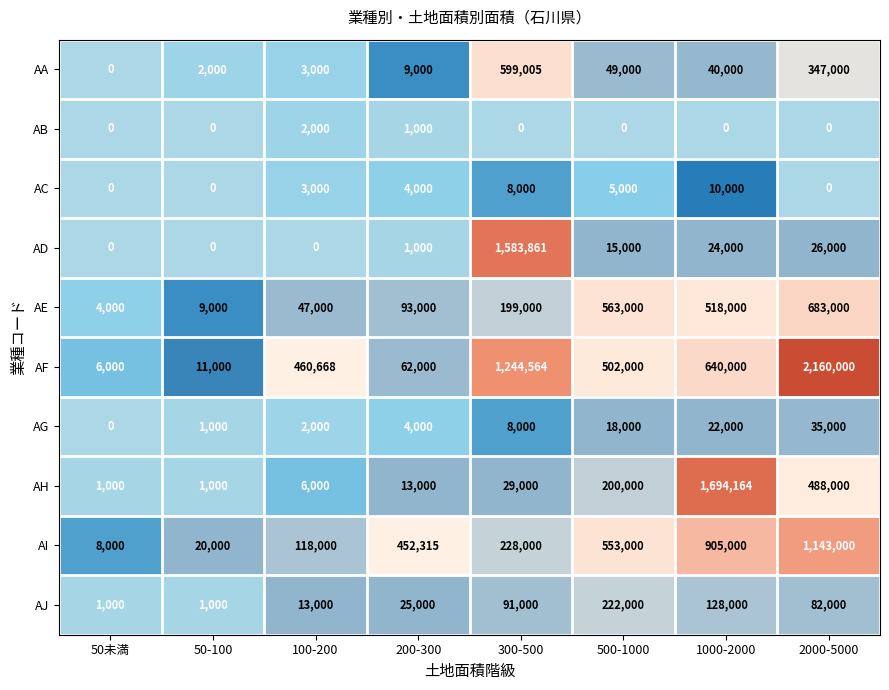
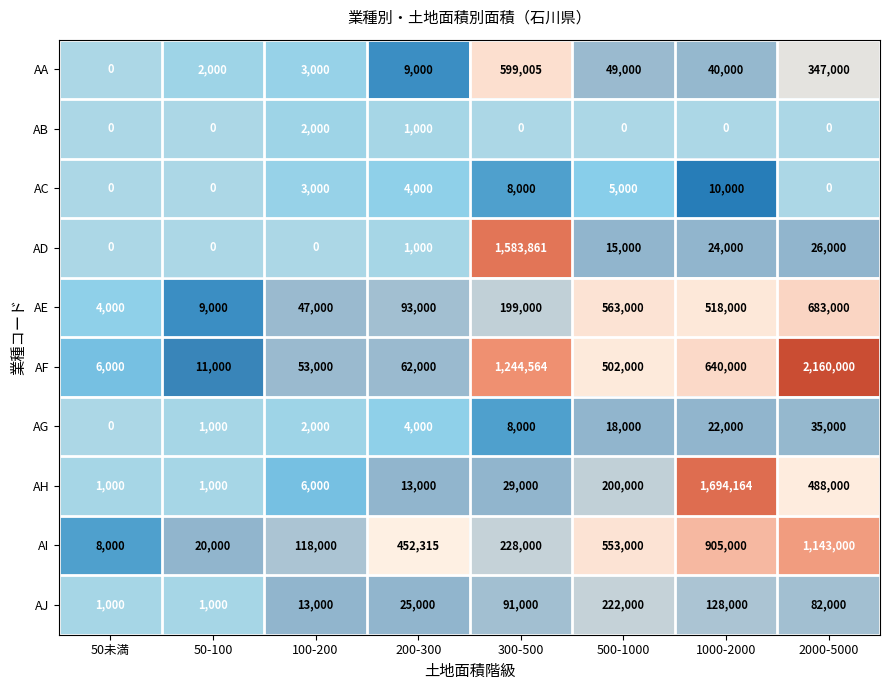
  {
    "AA": {
      "50未満": "0",
      "50-100": "2,000",
      "100-200": "3,000",
      "200-300": "9,000",
      "300-500": "599,005",
      "500-1000": "49,000",
      "1000-2000": "40,000",
      "2000-5000": "347,000"
    },
    "AB": {
      "50未満": "0",
      "50-100": "0",
      "100-200": "2,000",
      "200-300": "1,000",
      "300-500": "0",
      "500-1000": "0",
      "1000-2000": "0",
      "2000-5000": "0"
    },
    "AC": {
      "50未満": "0",
      "50-100": "0",
      "100-200": "3,000",
      "200-300": "4,000",
      "300-500": "8,000",
      "500-1000": "5,000",
      "1000-2000": "10,000",
      "2000-5000": "0"
    },
    "AD": {
      "50未満": "0",
      "50-100": "0",
      "100-200": "0",
      "200-300": "1,000",
      "300-500": "1,583,861",
      "500-1000": "15,000",
      "1000-2000": "24,000",
      "2000-5000": "26,000"
    },
    "AE": {
      "50未満": "4,000",
      "50-100": "9,000",
      "100-200": "47,000",
      "200-300": "93,000",
      "300-500": "199,000",
      "500-1000": "563,000",
      "1000-2000": "518,000",
      "2000-5000": "683,000"
    },
    "AF": {
      "50未満": "6,000",
      "50-100": "11,000",
-     "100-200": "460,668",
+     "100-200": "53,000",
      "200-300": "62,000",
      "300-500": "1,244,564",
      "500-1000": "502,000",
      "1000-2000": "640,000",
      "2000-5000": "2,160,000"
    },
    "AG": {
      "50未満": "0",
      "50-100": "1,000",
      "100-200": "2,000",
      "200-300": "4,000",
      "300-500": "8,000",
      "500-1000": "18,000",
      "1000-2000": "22,000",
      "2000-5000": "35,000"
    },
    "AH": {
      "50未満": "1,000",
      "50-100": "1,000",
      "100-200": "6,000",
      "200-300": "13,000",
      "300-500": "29,000",
      "500-1000": "200,000",
      "1000-2000": "1,694,164",
      "2000-5000": "488,000"
    },
    "AI": {
      "50未満": "8,000",
      "50-100": "20,000",
      "100-200": "118,000",
      "200-300": "452,315",
      "300-500": "228,000",
      "500-1000": "553,000",
      "1000-2000": "905,000",
      "2000-5000": "1,143,000"
    },
    "AJ": {
      "50未満": "1,000",
      "50-100": "1,000",
      "100-200": "13,000",
      "200-300": "25,000",
      "300-500": "91,000",
      "500-1000": "222,000",
      "1000-2000": "128,000",
      "2000-5000": "82,000"
    }
  }
